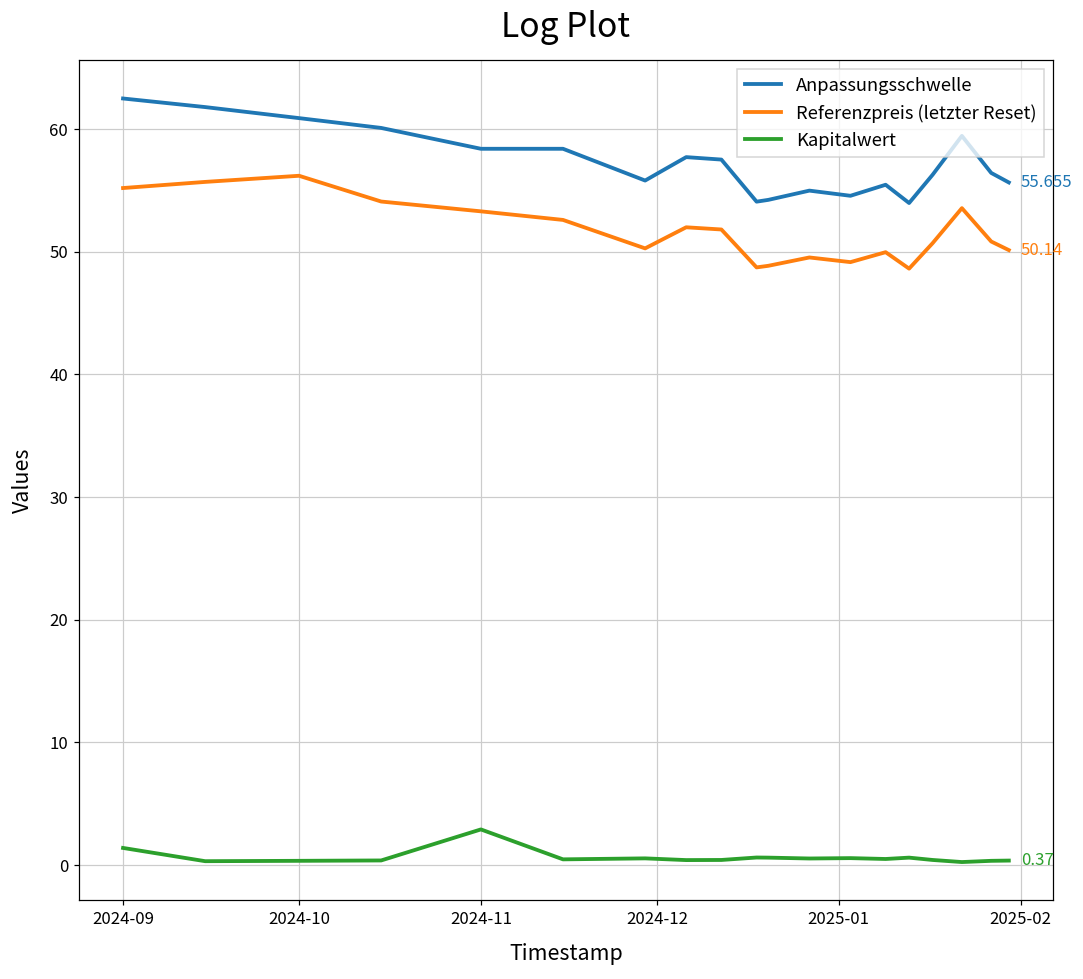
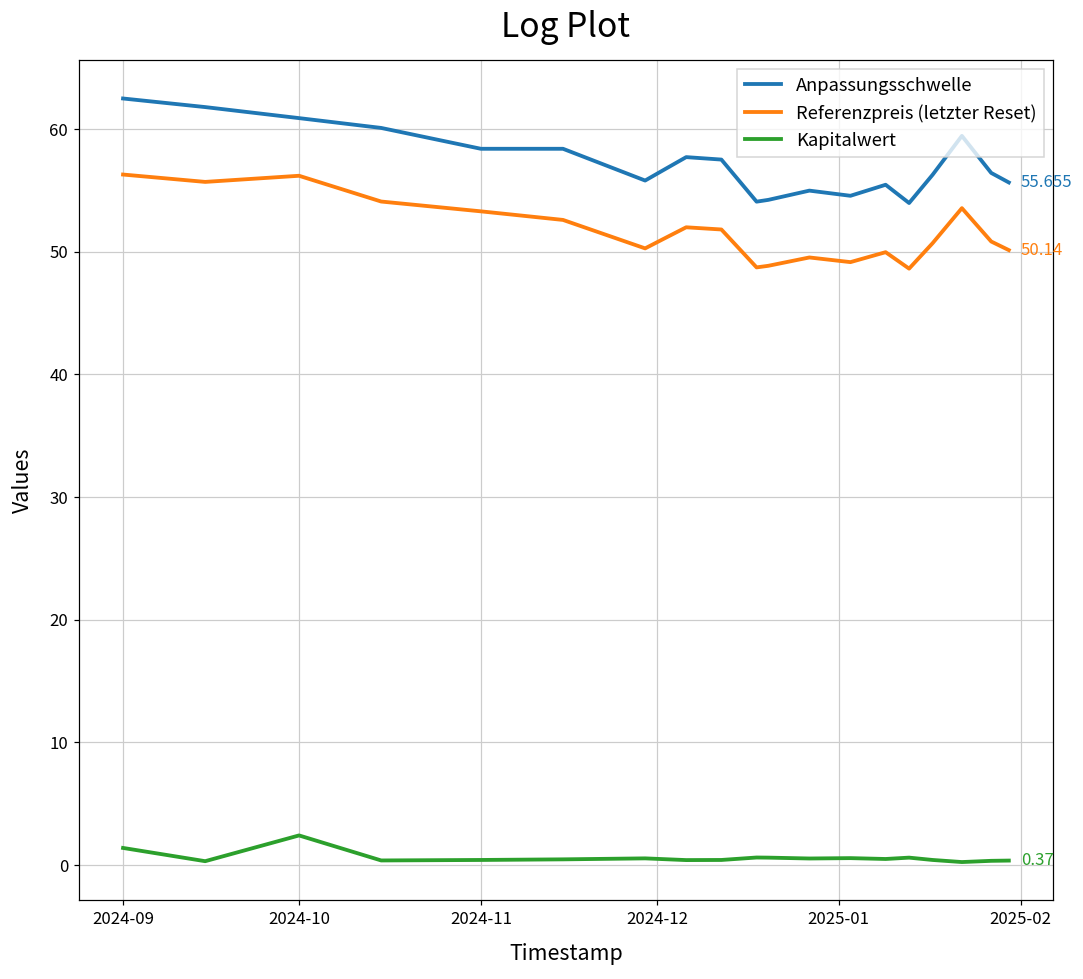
  {
    "Anpassungsschwelle": {
      "2024-09": 62.5,
      "2024-10": 60.9,
      "2024-11": 58.4
    },
    "Referenzpreis (letzter Reset)": {
-     "2024-09": 55.2,
+     "2024-09": 56.3,
      "2024-10": 56.2,
      "2024-11": 53.3
    },
    "Kapitalwert": {
      "2024-09": 1.4,
-     "2024-10": 0.4,
-     "2024-11": 2.9
+     "2024-10": 2.4,
+     "2024-11": 0.4
    }
  }
